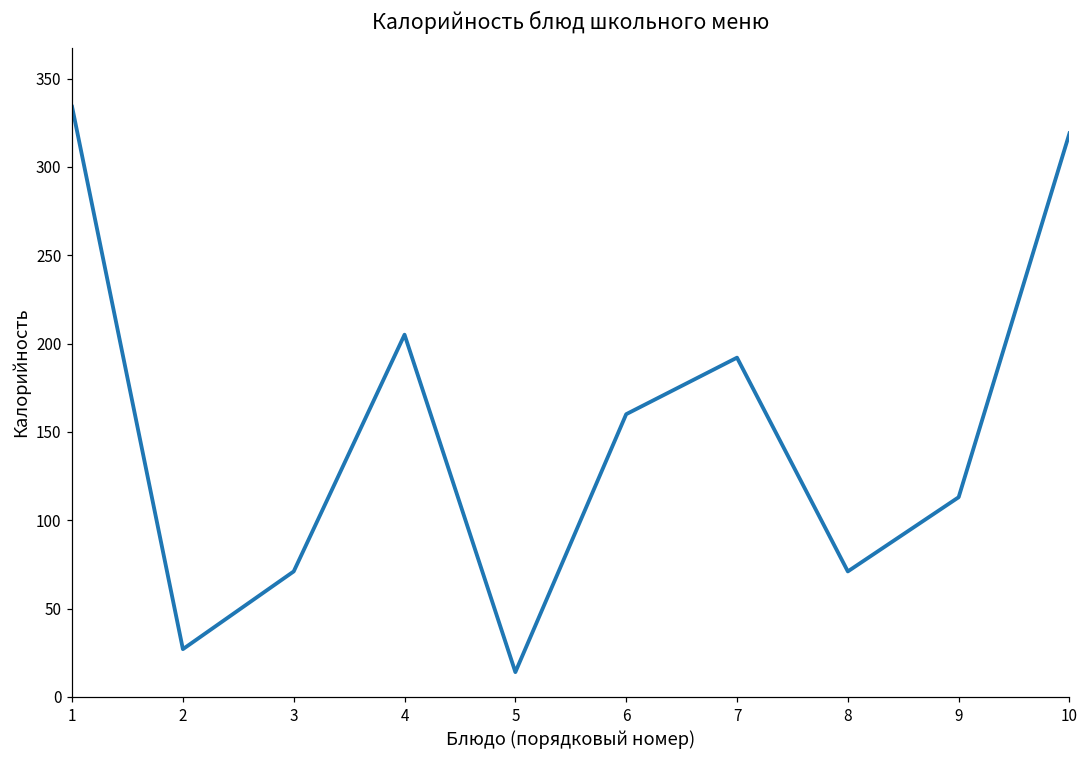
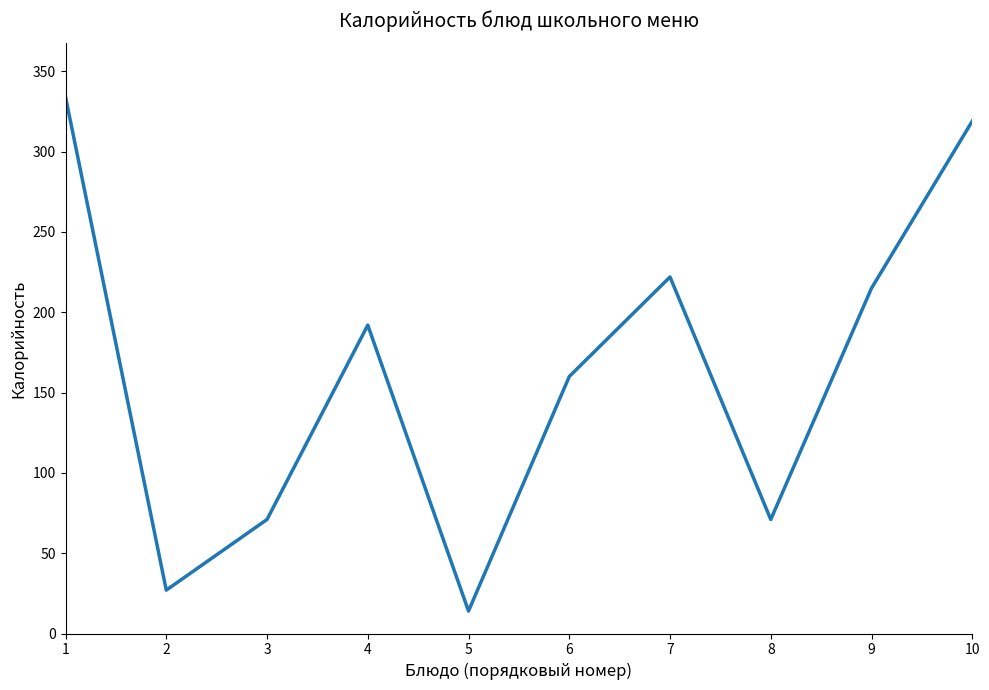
  {
    "1": 334,
    "2": 27,
    "3": 71,
-   "4": 205,
+   "4": 192,
    "5": 14,
    "6": 160,
-   "7": 192,
+   "7": 222,
    "8": 71,
-   "9": 113,
+   "9": 215,
    "10": 319
  }
